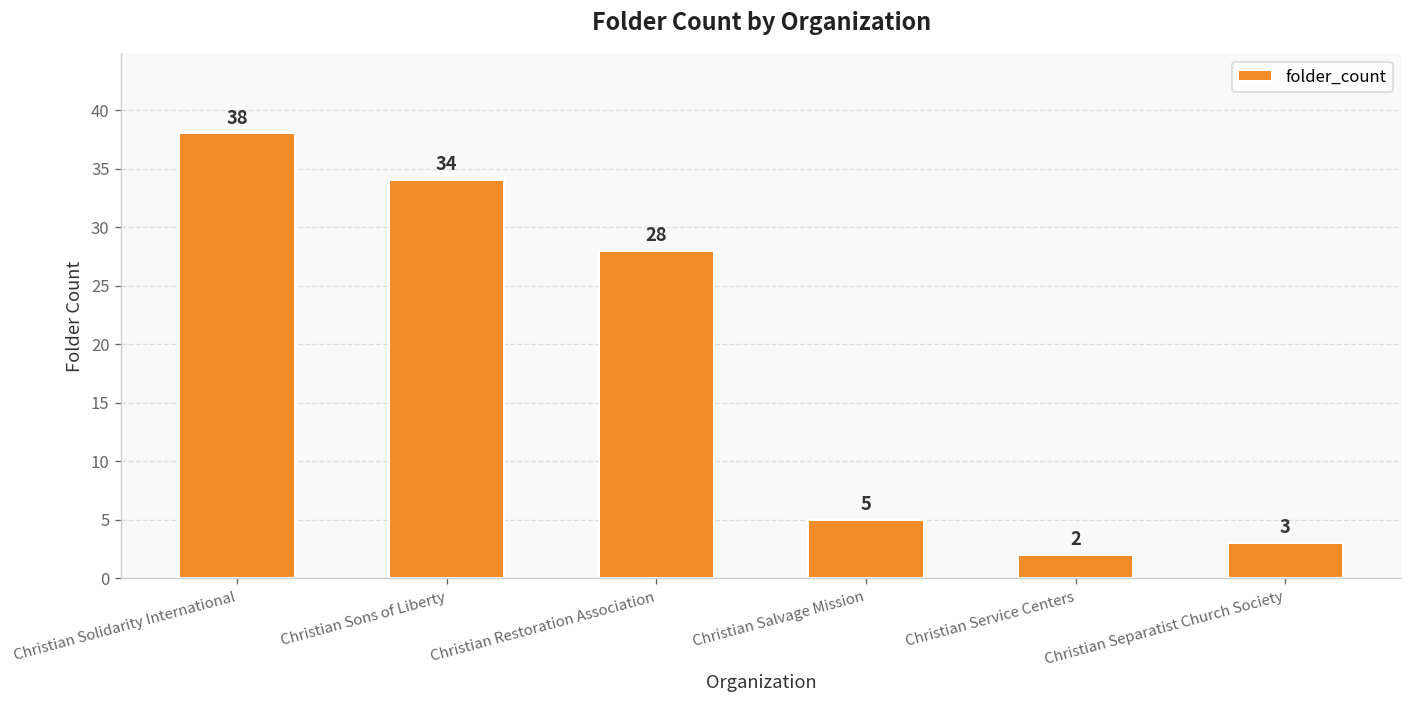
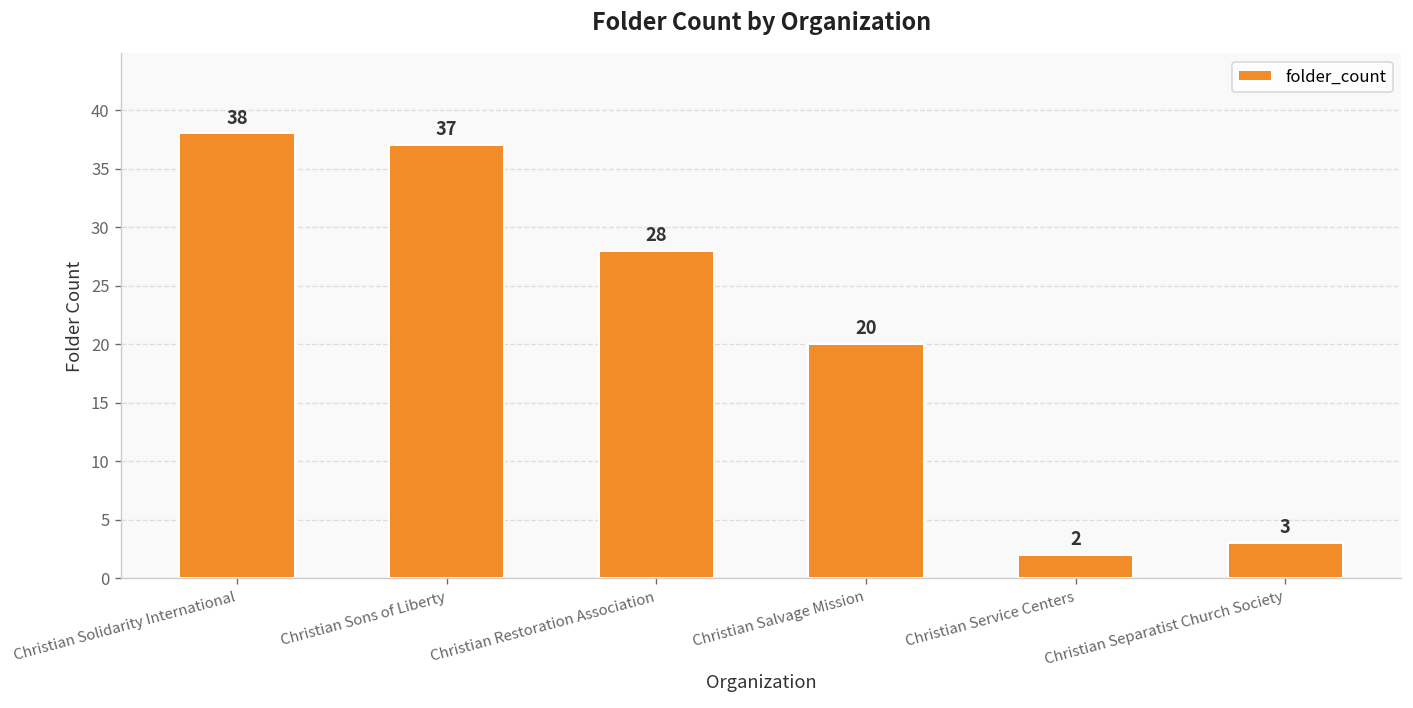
  {
    "Christian Solidarity International": 38,
-   "Christian Sons of Liberty": 34,
+   "Christian Sons of Liberty": 37,
    "Christian Restoration Association": 28,
-   "Christian Salvage Mission": 5,
+   "Christian Salvage Mission": 20,
    "Christian Service Centers": 2,
    "Christian Separatist Church Society": 3
  }
